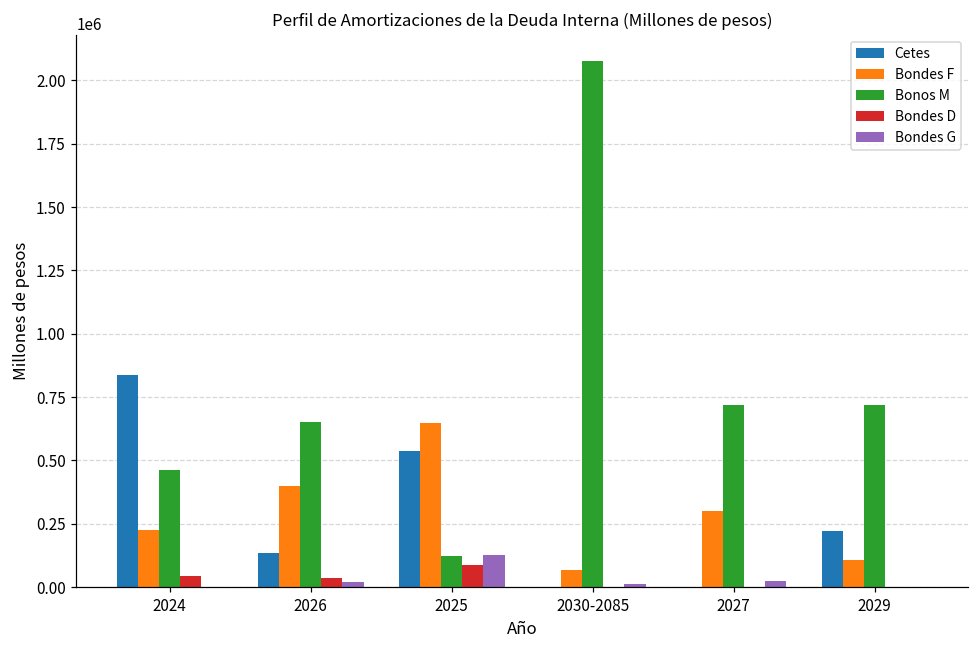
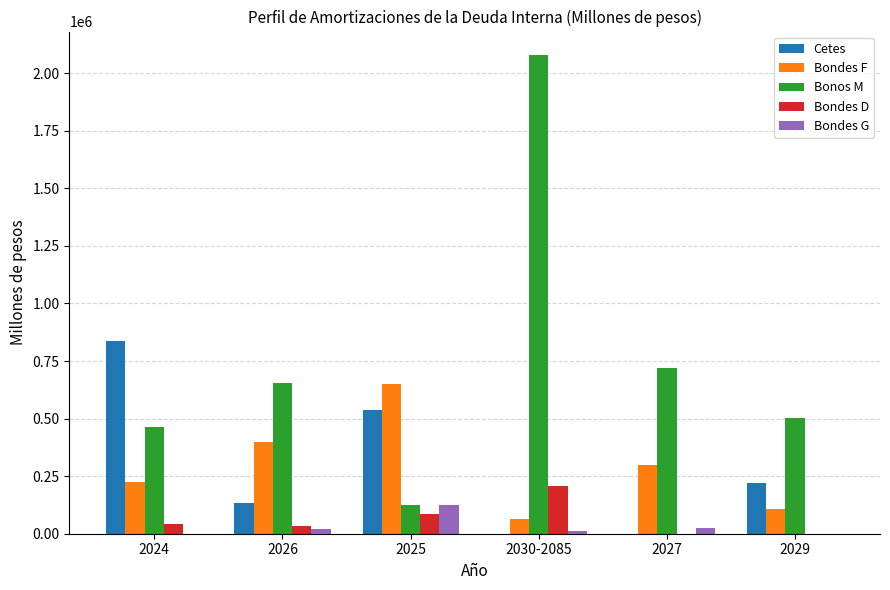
  {
    "Cetes": {
      "2024": 840000,
      "2026": 130000,
      "2025": 540000,
      "2030-2085": 0,
      "2027": 0,
      "2029": 220000
    },
    "Bondes F": {
      "2024": 230000,
      "2026": 400000,
      "2025": 650000,
      "2030-2085": 70000,
      "2027": 300000,
      "2029": 110000
    },
    "Bonos M": {
      "2024": 460000,
      "2026": 650000,
      "2025": 120000,
      "2030-2085": 2080000,
      "2027": 720000,
-     "2029": 720000
+     "2029": 500000
    },
    "Bondes D": {
      "2024": 40000,
      "2026": 40000,
      "2025": 90000,
-     "2030-2085": 0,
+     "2030-2085": 210000,
      "2027": 0,
      "2029": 0
    },
    "Bondes G": {
      "2024": 0,
      "2026": 20000,
      "2025": 130000,
      "2030-2085": 10000,
      "2027": 30000,
      "2029": 0
    }
  }
